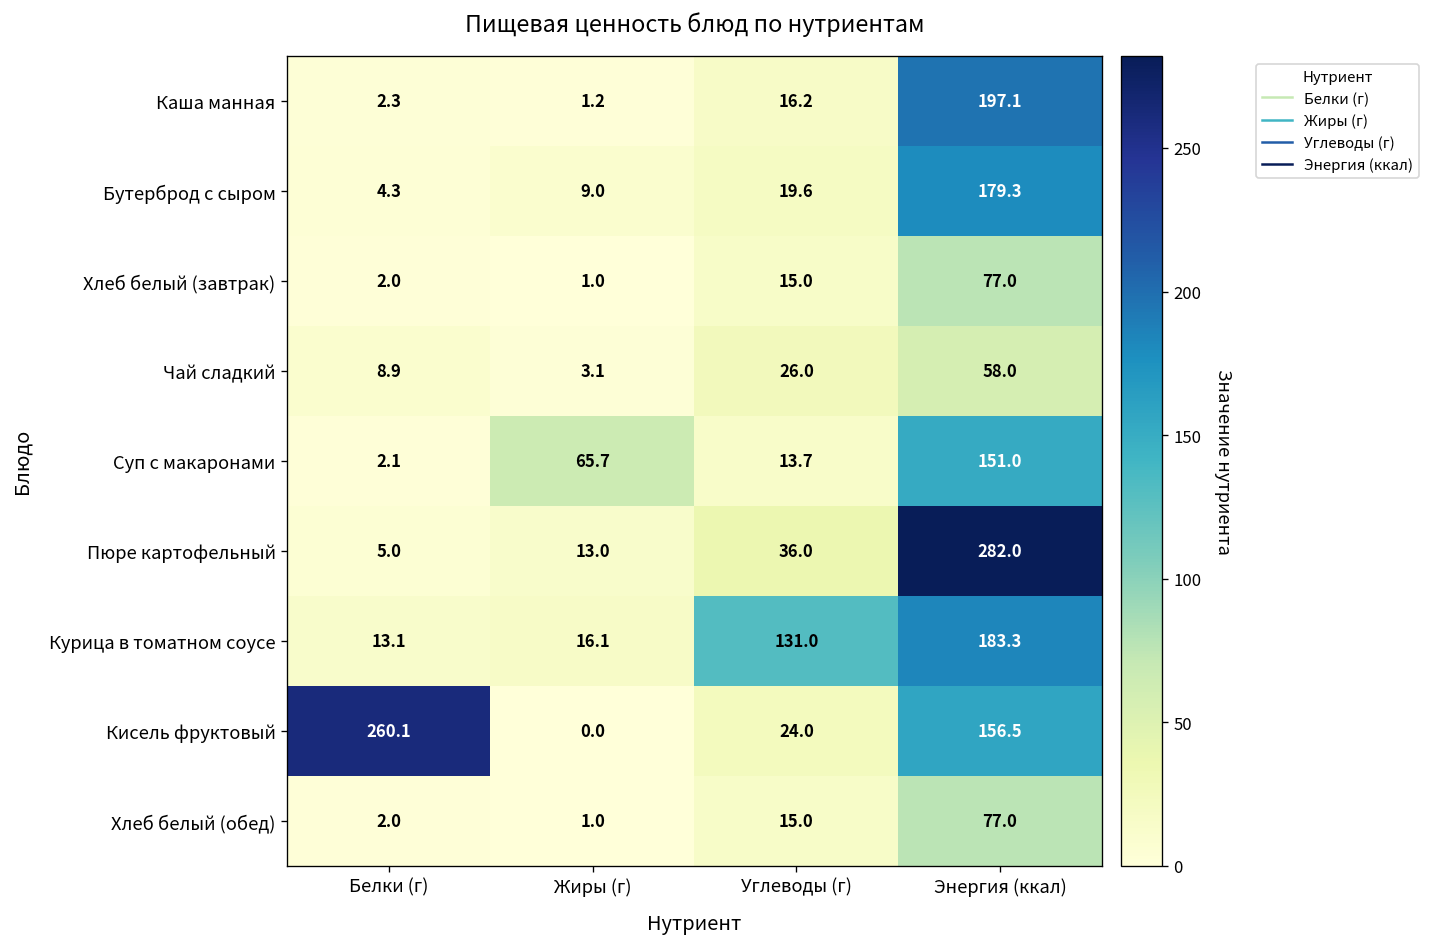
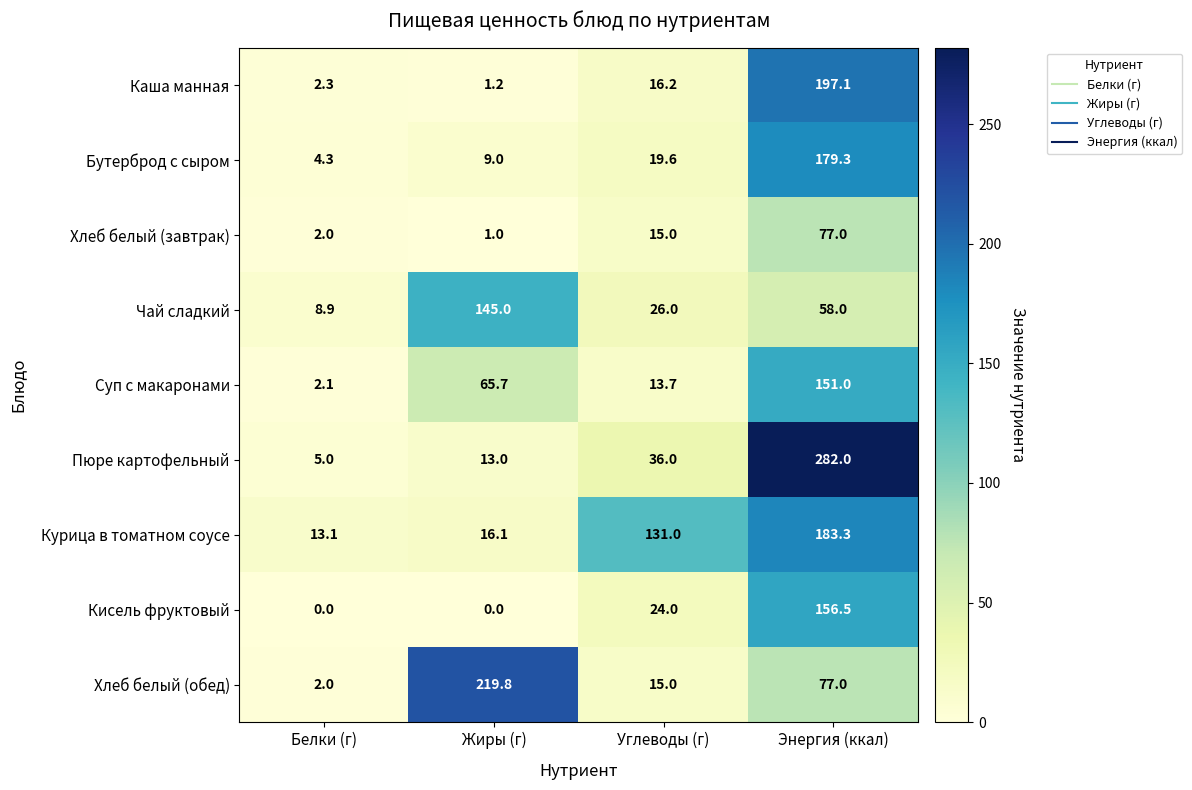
  {
    "Каша манная": {
      "Белки (г)": 2.3,
      "Жиры (г)": 1.2,
      "Углеводы (г)": 16.2,
      "Энергия (ккал)": 197.1
    },
    "Бутерброд с сыром": {
      "Белки (г)": 4.3,
      "Жиры (г)": 9.0,
      "Углеводы (г)": 19.6,
      "Энергия (ккал)": 179.3
    },
    "Хлеб белый (завтрак)": {
      "Белки (г)": 2.0,
      "Жиры (г)": 1.0,
      "Углеводы (г)": 15.0,
      "Энергия (ккал)": 77.0
    },
    "Чай сладкий": {
      "Белки (г)": 8.9,
-     "Жиры (г)": 3.1,
+     "Жиры (г)": 145.0,
      "Углеводы (г)": 26.0,
      "Энергия (ккал)": 58.0
    },
    "Суп с макаронами": {
      "Белки (г)": 2.1,
      "Жиры (г)": 65.7,
      "Углеводы (г)": 13.7,
      "Энергия (ккал)": 151.0
    },
    "Пюре картофельный": {
      "Белки (г)": 5.0,
      "Жиры (г)": 13.0,
      "Углеводы (г)": 36.0,
      "Энергия (ккал)": 282.0
    },
    "Курица в томатном соусе": {
      "Белки (г)": 13.1,
      "Жиры (г)": 16.1,
      "Углеводы (г)": 131.0,
      "Энергия (ккал)": 183.3
    },
    "Кисель фруктовый": {
-     "Белки (г)": 260.1,
+     "Белки (г)": 0.0,
      "Жиры (г)": 0.0,
      "Углеводы (г)": 24.0,
      "Энергия (ккал)": 156.5
    },
    "Хлеб белый (обед)": {
      "Белки (г)": 2.0,
-     "Жиры (г)": 1.0,
+     "Жиры (г)": 219.8,
      "Углеводы (г)": 15.0,
      "Энергия (ккал)": 77.0
    }
  }
